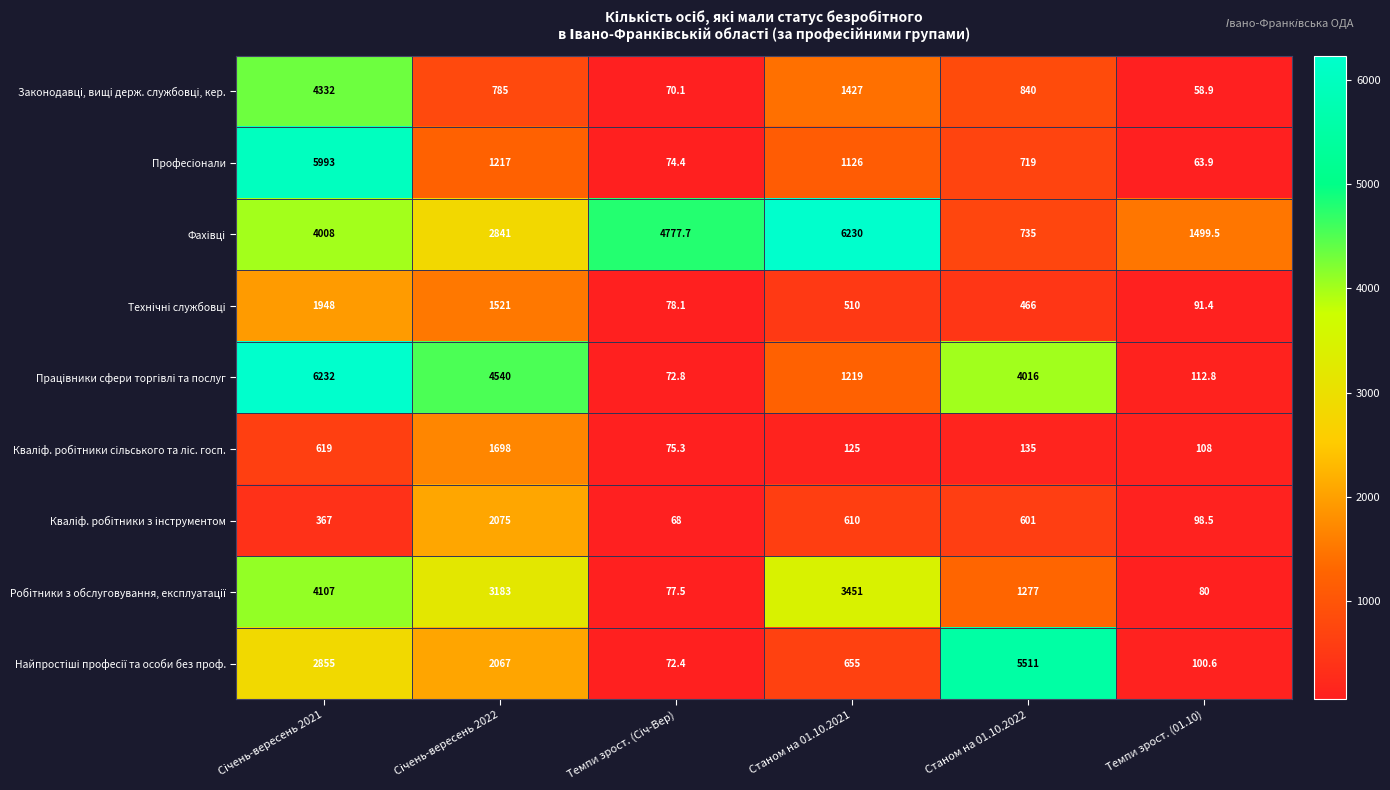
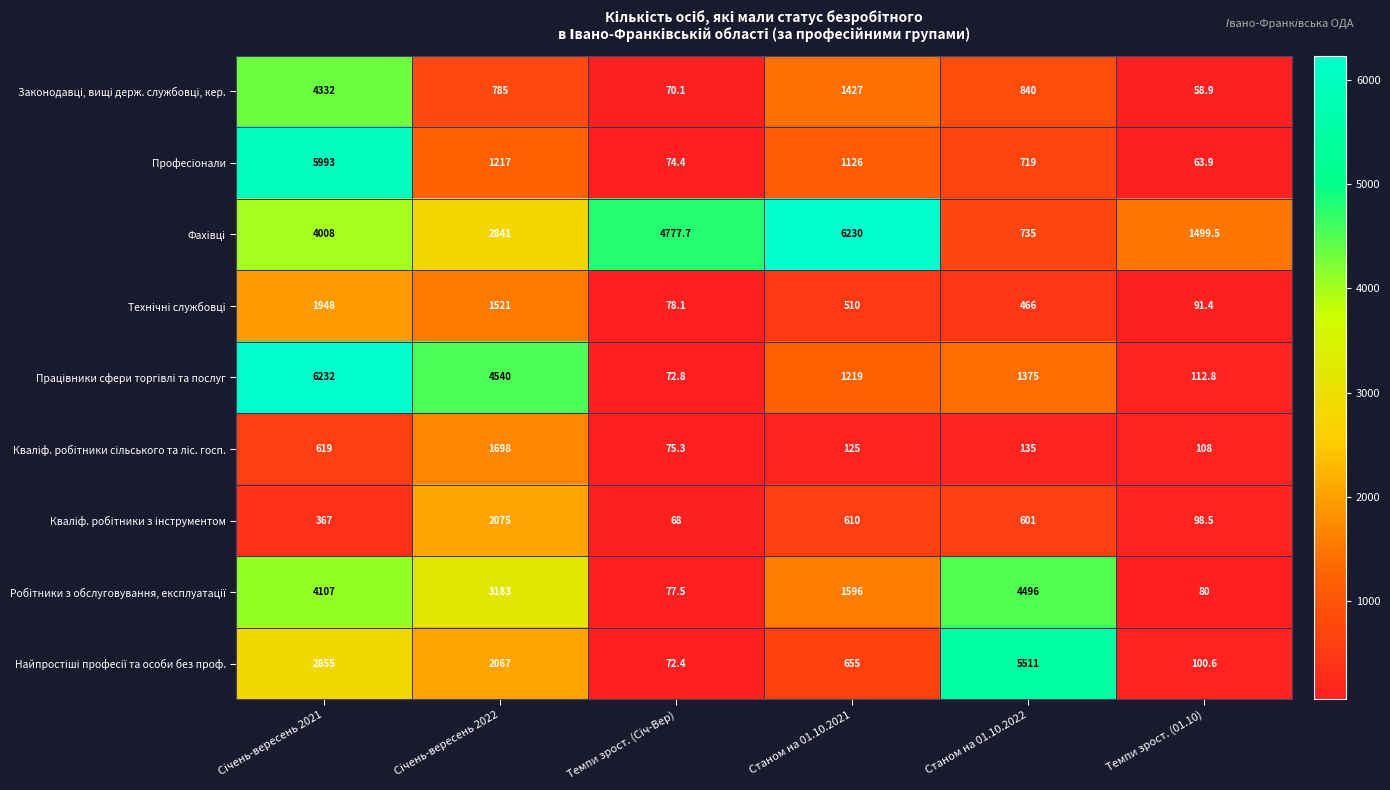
  {
    "Законодавці, вищі держ. службовці, кер.": {
      "Січень-вересень 2021": 4332,
      "Січень-вересень 2022": 785,
      "Темпи зрост. (Січ-Вер)": 70.1,
      "Станом на 01.10.2021": 1427,
      "Станом на 01.10.2022": 840,
      "Темпи зрост. (01.10)": 58.9
    },
    "Професіонали": {
      "Січень-вересень 2021": 5993,
      "Січень-вересень 2022": 1217,
      "Темпи зрост. (Січ-Вер)": 74.4,
      "Станом на 01.10.2021": 1126,
      "Станом на 01.10.2022": 719,
      "Темпи зрост. (01.10)": 63.9
    },
    "Фахівці": {
      "Січень-вересень 2021": 4008,
      "Січень-вересень 2022": 2841,
      "Темпи зрост. (Січ-Вер)": 4777.7,
      "Станом на 01.10.2021": 6230,
      "Станом на 01.10.2022": 735,
      "Темпи зрост. (01.10)": 1499.5
    },
    "Технічні службовці": {
      "Січень-вересень 2021": 1948,
      "Січень-вересень 2022": 1521,
      "Темпи зрост. (Січ-Вер)": 78.1,
      "Станом на 01.10.2021": 510,
      "Станом на 01.10.2022": 466,
      "Темпи зрост. (01.10)": 91.4
    },
    "Працівники сфери торгівлі та послуг": {
      "Січень-вересень 2021": 6232,
      "Січень-вересень 2022": 4540,
      "Темпи зрост. (Січ-Вер)": 72.8,
      "Станом на 01.10.2021": 1219,
-     "Станом на 01.10.2022": 4016,
+     "Станом на 01.10.2022": 1375,
      "Темпи зрост. (01.10)": 112.8
    },
    "Кваліф. робітники сільського та ліс. госп.": {
      "Січень-вересень 2021": 619,
      "Січень-вересень 2022": 1698,
      "Темпи зрост. (Січ-Вер)": 75.3,
      "Станом на 01.10.2021": 125,
      "Станом на 01.10.2022": 135,
      "Темпи зрост. (01.10)": 108
    },
    "Кваліф. робітники з інструментом": {
      "Січень-вересень 2021": 367,
      "Січень-вересень 2022": 2075,
      "Темпи зрост. (Січ-Вер)": 68,
      "Станом на 01.10.2021": 610,
      "Станом на 01.10.2022": 601,
      "Темпи зрост. (01.10)": 98.5
    },
    "Робітники з обслуговування, експлуатації": {
      "Січень-вересень 2021": 4107,
      "Січень-вересень 2022": 3183,
      "Темпи зрост. (Січ-Вер)": 77.5,
-     "Станом на 01.10.2021": 3451,
-     "Станом на 01.10.2022": 1277,
+     "Станом на 01.10.2021": 1596,
+     "Станом на 01.10.2022": 4496,
      "Темпи зрост. (01.10)": 80
    },
    "Найпростіші професії та особи без проф.": {
      "Січень-вересень 2021": 2855,
      "Січень-вересень 2022": 2067,
      "Темпи зрост. (Січ-Вер)": 72.4,
      "Станом на 01.10.2021": 655,
      "Станом на 01.10.2022": 5511,
      "Темпи зрост. (01.10)": 100.6
    }
  }
